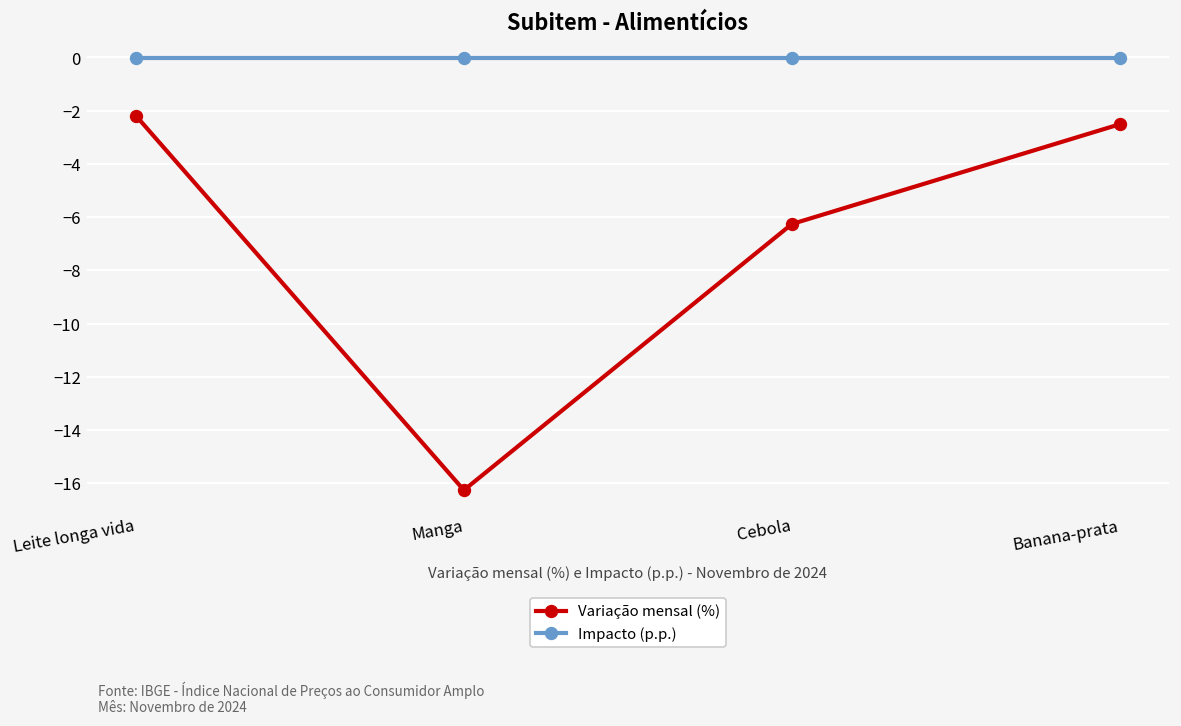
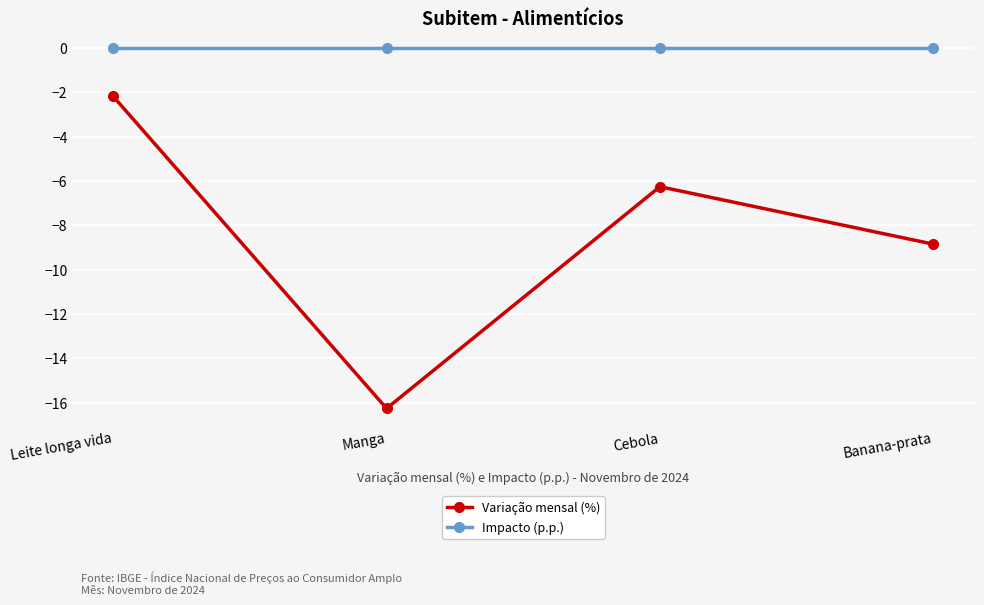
  {
    "Variação mensal (%)": {
      "Leite longa vida": -2.2,
      "Manga": -16.3,
      "Cebola": -6.3,
-     "Banana-prata": -2.5
+     "Banana-prata": -8.9
    },
    "Impacto (p.p.)": {
      "Leite longa vida": 0.0,
      "Manga": 0.0,
      "Cebola": 0.0,
      "Banana-prata": 0.0
    }
  }
